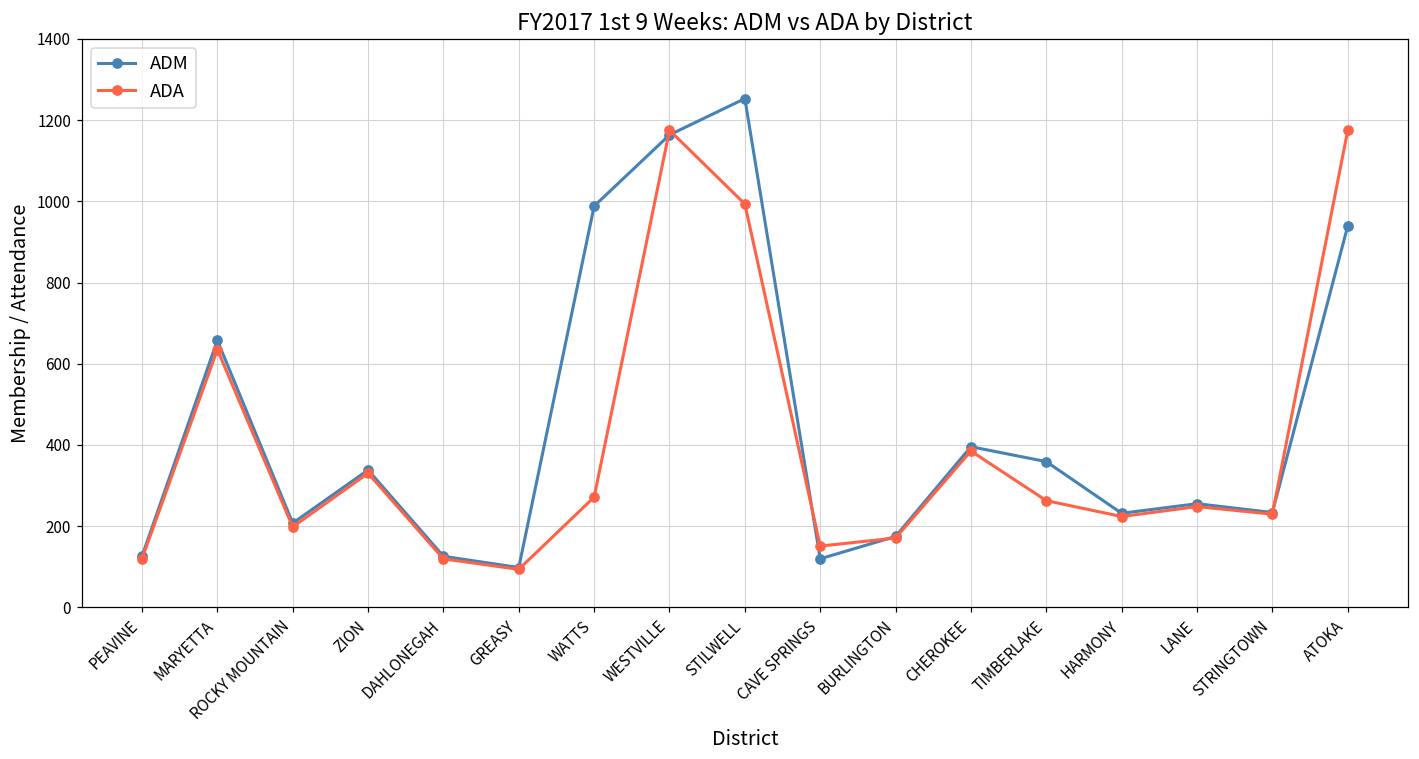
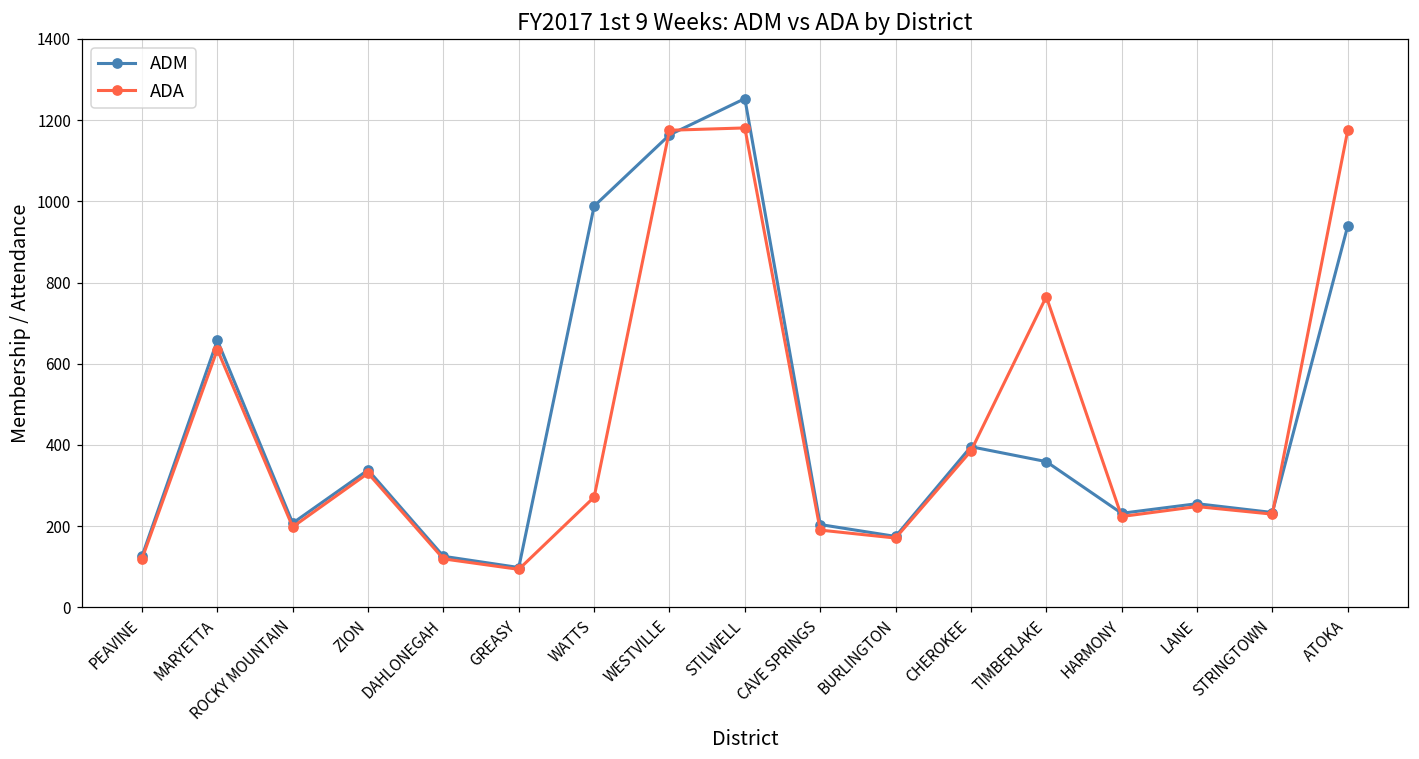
  {
    "ADM": {
      "MARYETTA": 660,
      "ROCKY MOUNTAIN": 210,
      "ZION": 340,
      "WATTS": 990,
      "WESTVILLE": 1160,
      "STILWELL": 1250,
-     "CAVE SPRINGS": 120,
+     "CAVE SPRINGS": 200,
      "CHEROKEE": 400,
      "TIMBERLAKE": 360,
      "HARMONY": 230,
      "LANE": 260,
      "ATOKA": 940
    },
    "ADA": {
      "MARYETTA": 630,
      "ROCKY MOUNTAIN": 200,
      "ZION": 330,
      "WATTS": 270,
      "WESTVILLE": 1170,
-     "STILWELL": 990,
-     "CAVE SPRINGS": 150,
+     "STILWELL": 1180,
+     "CAVE SPRINGS": 190,
      "CHEROKEE": 390,
-     "TIMBERLAKE": 260,
+     "TIMBERLAKE": 770,
      "HARMONY": 220,
      "LANE": 250,
      "ATOKA": 1170
    }
  }
